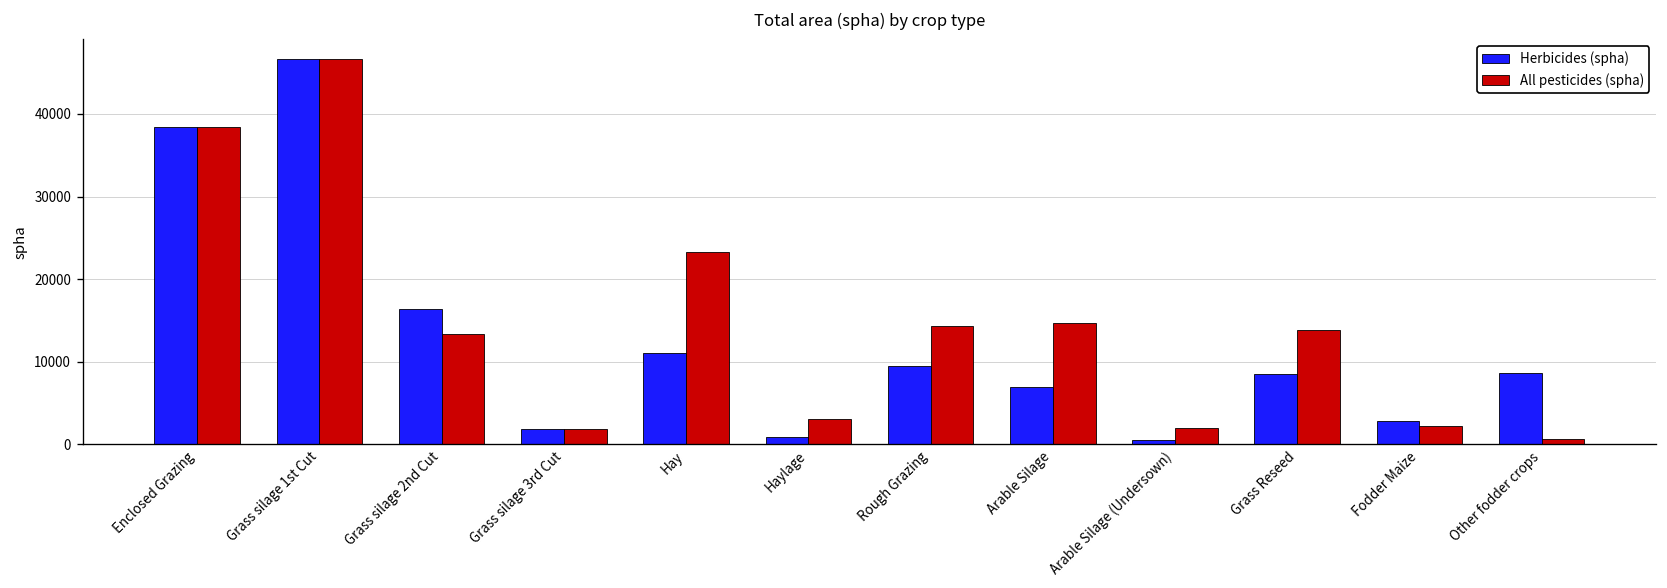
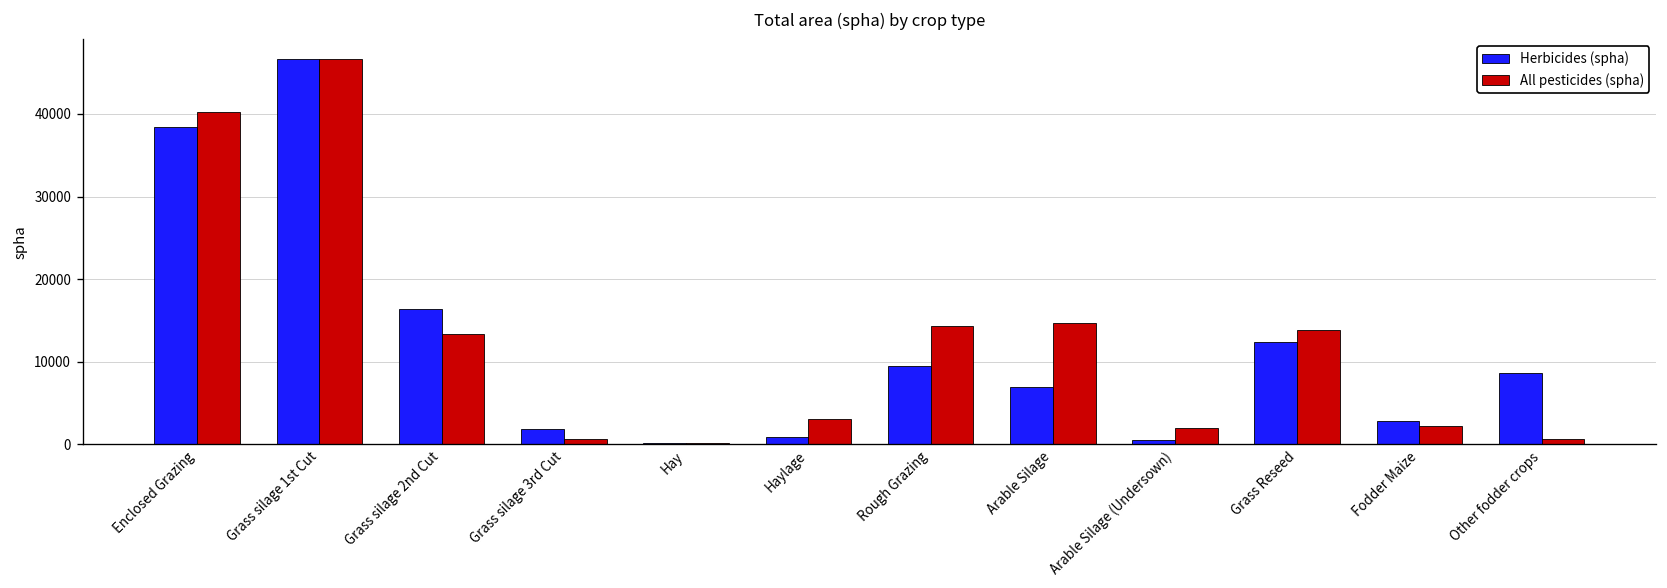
  {
    "Herbicides (spha)": {
      "Enclosed Grazing": 38000,
      "Grass silage 1st Cut": 47000,
      "Grass silage 2nd Cut": 16000,
      "Grass silage 3rd Cut": 2000,
-     "Hay": 11000,
+     "Hay": 0,
      "Haylage": 1000,
      "Rough Grazing": 9000,
      "Arable Silage": 7000,
      "Arable Silage (Undersown)": 1000,
-     "Grass Reseed": 8000,
+     "Grass Reseed": 12000,
      "Fodder Maize": 3000,
      "Other fodder crops": 9000
    },
    "All pesticides (spha)": {
-     "Enclosed Grazing": 38000,
+     "Enclosed Grazing": 40000,
      "Grass silage 1st Cut": 47000,
      "Grass silage 2nd Cut": 13000,
-     "Grass silage 3rd Cut": 2000,
-     "Hay": 23000,
+     "Grass silage 3rd Cut": 1000,
+     "Hay": 0,
      "Haylage": 3000,
      "Rough Grazing": 14000,
      "Arable Silage": 15000,
      "Arable Silage (Undersown)": 2000,
      "Grass Reseed": 14000,
      "Fodder Maize": 2000,
      "Other fodder crops": 1000
    }
  }
